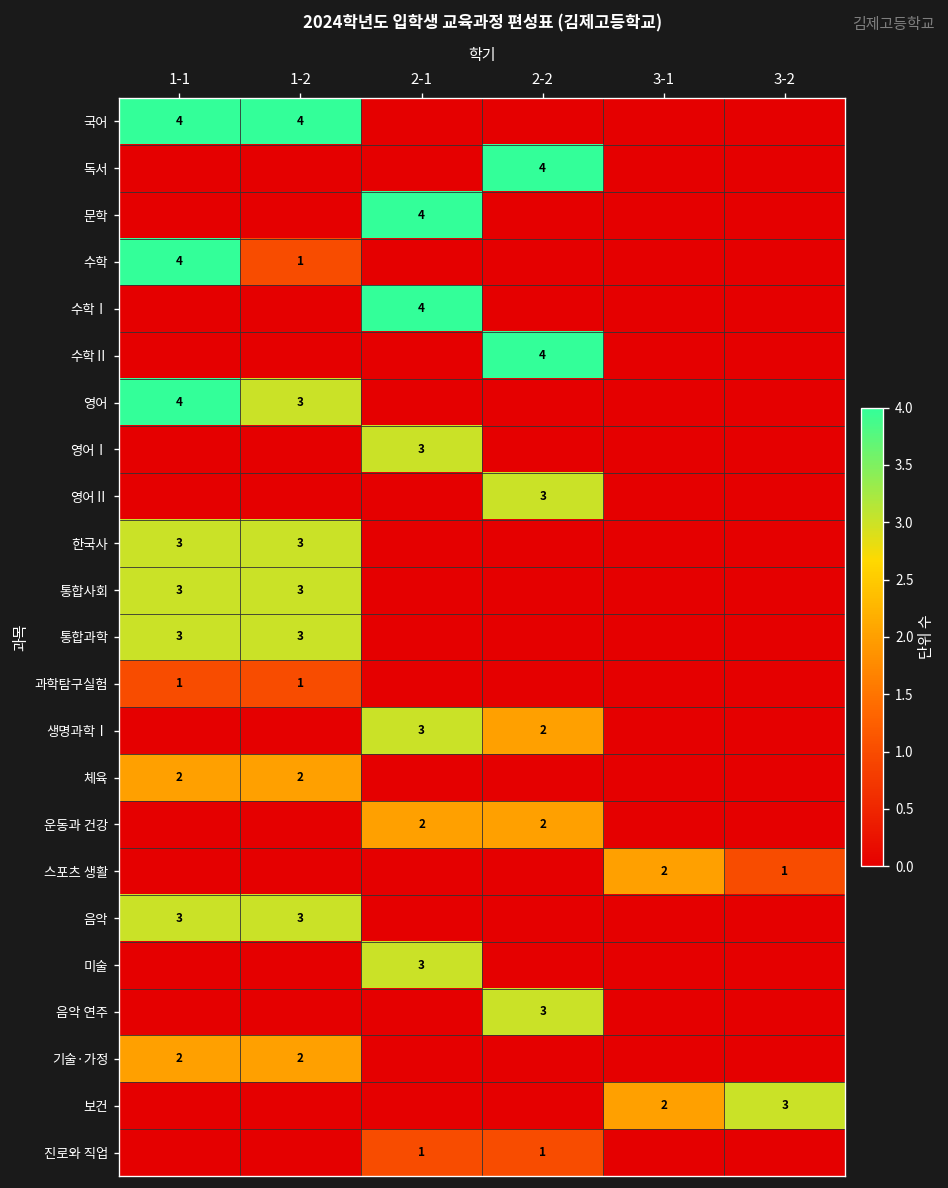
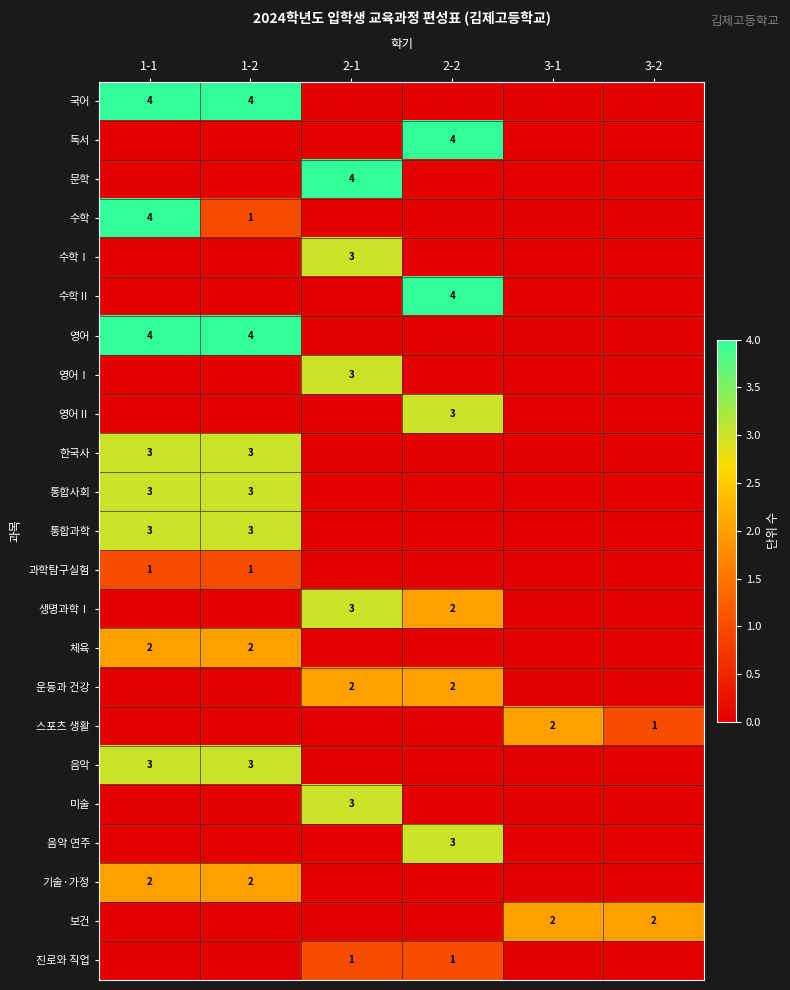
  {
    "국어": {
      "1-1": 4,
      "1-2": 4
    },
    "독서": {
      "2-2": 4
    },
    "문학": {
      "2-1": 4
    },
    "수학": {
      "1-1": 4,
      "1-2": 1
    },
    "수학Ⅰ": {
-     "2-1": 4
+     "2-1": 3
    },
    "수학Ⅱ": {
      "2-2": 4
    },
    "영어": {
      "1-1": 4,
-     "1-2": 3
+     "1-2": 4
    },
    "영어Ⅰ": {
      "2-1": 3
    },
    "영어Ⅱ": {
      "2-2": 3
    },
    "한국사": {
      "1-1": 3,
      "1-2": 3
    },
    "통합사회": {
      "1-1": 3,
      "1-2": 3
    },
    "통합과학": {
      "1-1": 3,
      "1-2": 3
    },
    "과학탐구실험": {
      "1-1": 1,
      "1-2": 1
    },
    "생명과학Ⅰ": {
      "2-1": 3,
      "2-2": 2
    },
    "체육": {
      "1-1": 2,
      "1-2": 2
    },
    "운동과 건강": {
      "2-1": 2,
      "2-2": 2
    },
    "스포츠 생활": {
      "3-1": 2,
      "3-2": 1
    },
    "음악": {
      "1-1": 3,
      "1-2": 3
    },
    "미술": {
      "2-1": 3
    },
    "음악 연주": {
      "2-2": 3
    },
    "기술·가정": {
      "1-1": 2,
      "1-2": 2
    },
    "보건": {
      "3-1": 2,
-     "3-2": 3
+     "3-2": 2
    },
    "진로와 직업": {
      "2-1": 1,
      "2-2": 1
    }
  }
